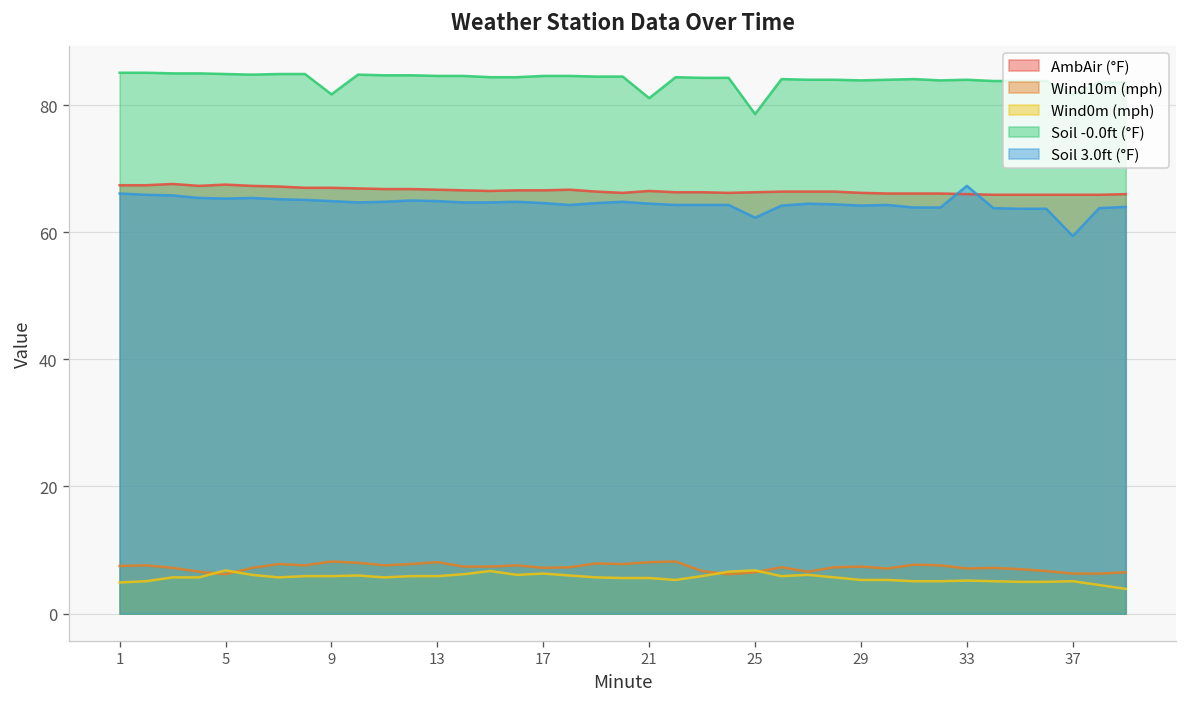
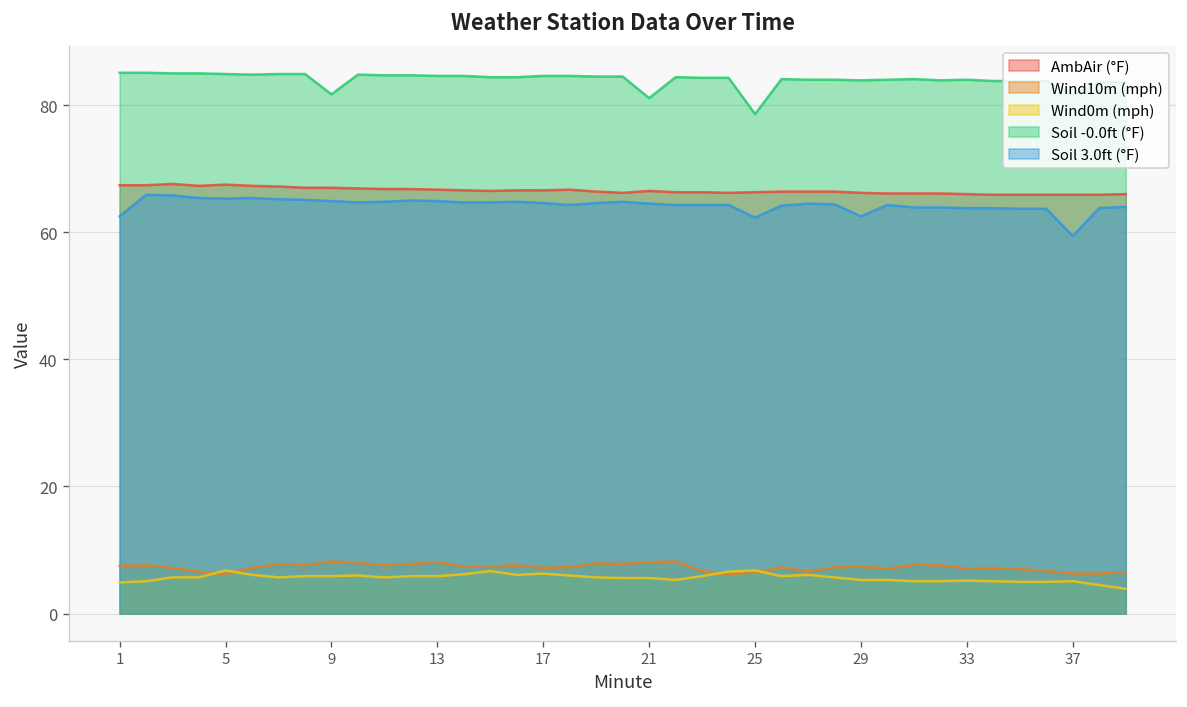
  {
    "Soil -0.0ft (°F)": {
      "1": 85,
      "5": 85,
      "9": 82,
      "13": 85,
      "17": 85,
      "21": 81,
      "25": 79,
      "29": 84,
      "33": 84
    },
    "Soil 3.0ft (°F)": {
-     "1": 66,
+     "1": 63,
      "5": 65,
      "9": 65,
      "13": 65,
      "17": 65,
      "21": 65,
      "25": 62,
-     "29": 64,
-     "33": 67,
+     "29": 63,
+     "33": 64,
      "37": 59
    }
  }
